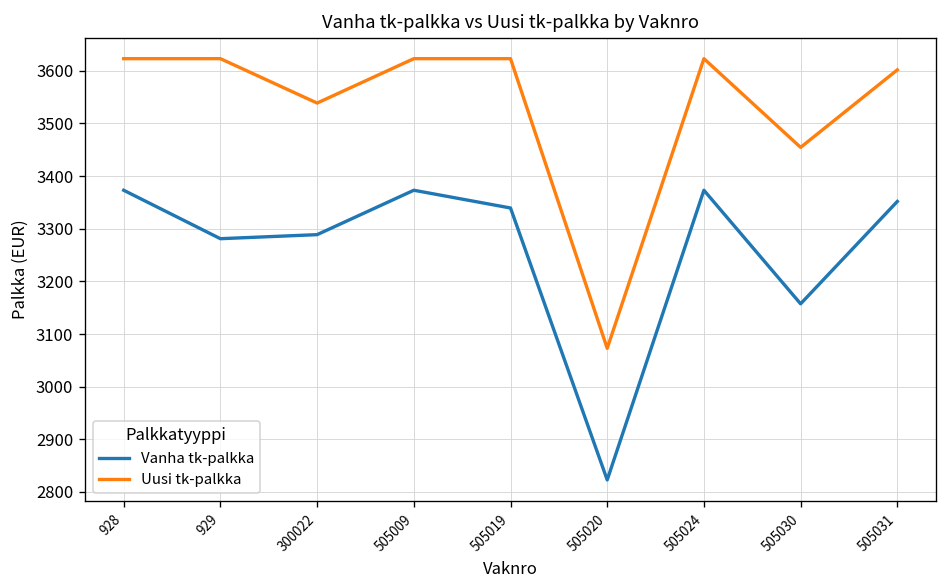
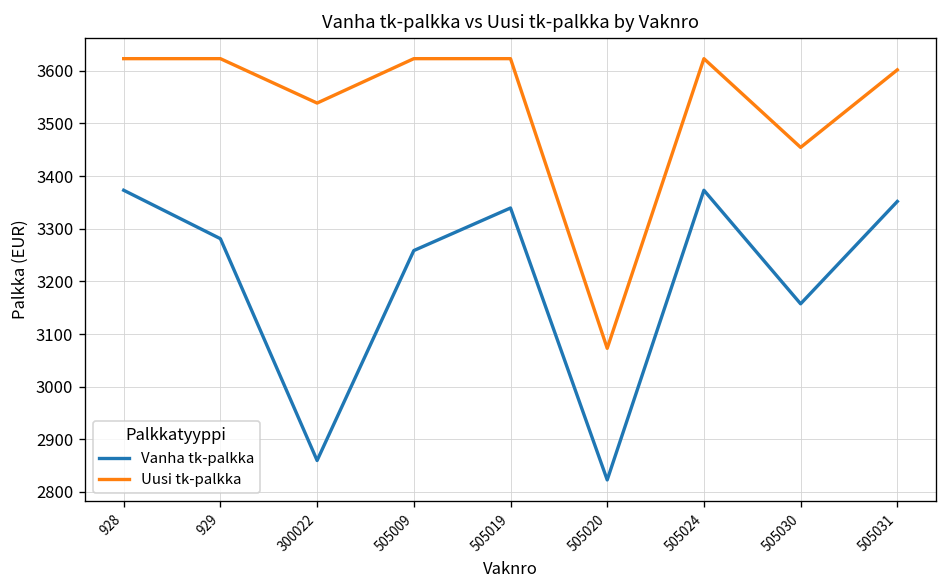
  {
    "Vanha tk-palkka": {
      "928": 3370,
      "929": 3280,
-     "300022": 3290,
-     "505009": 3370,
+     "300022": 2860,
+     "505009": 3260,
      "505019": 3340,
      "505020": 2820,
      "505024": 3370,
      "505030": 3160,
      "505031": 3350
    },
    "Uusi tk-palkka": {
      "928": 3620,
      "929": 3620,
      "300022": 3540,
      "505009": 3620,
      "505019": 3620,
      "505020": 3070,
      "505024": 3620,
      "505030": 3450,
      "505031": 3600
    }
  }
